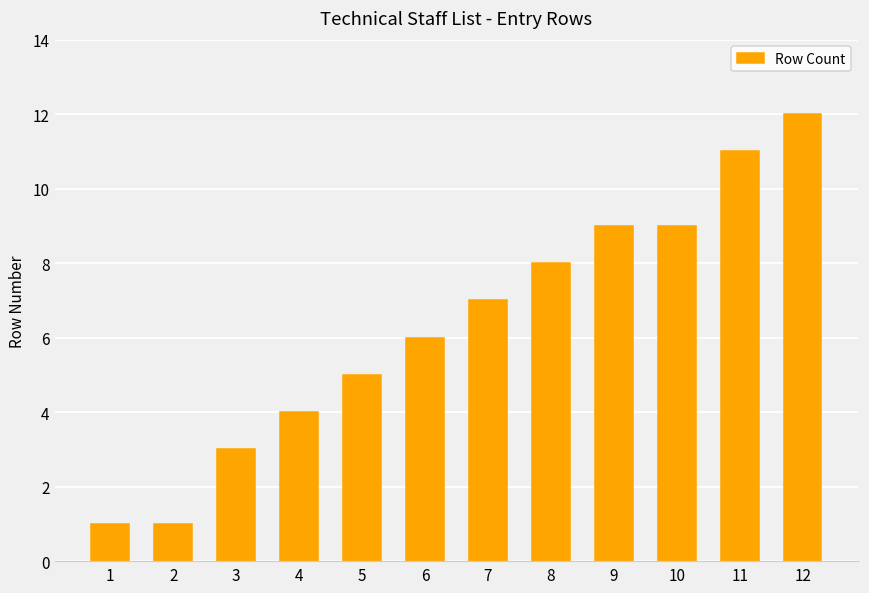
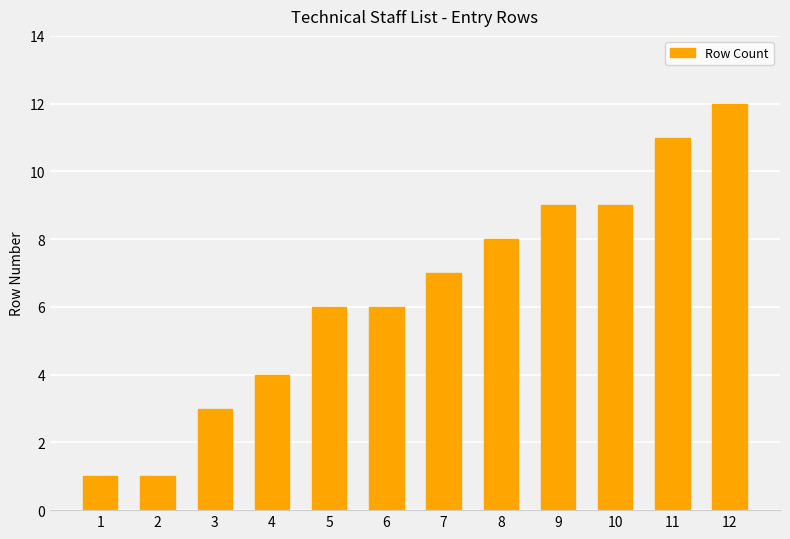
  {
    "1": 1,
    "2": 1,
    "3": 3,
    "4": 4,
-   "5": 5,
+   "5": 6,
    "6": 6,
    "7": 7,
    "8": 8,
    "9": 9,
    "10": 9,
    "11": 11,
    "12": 12
  }
